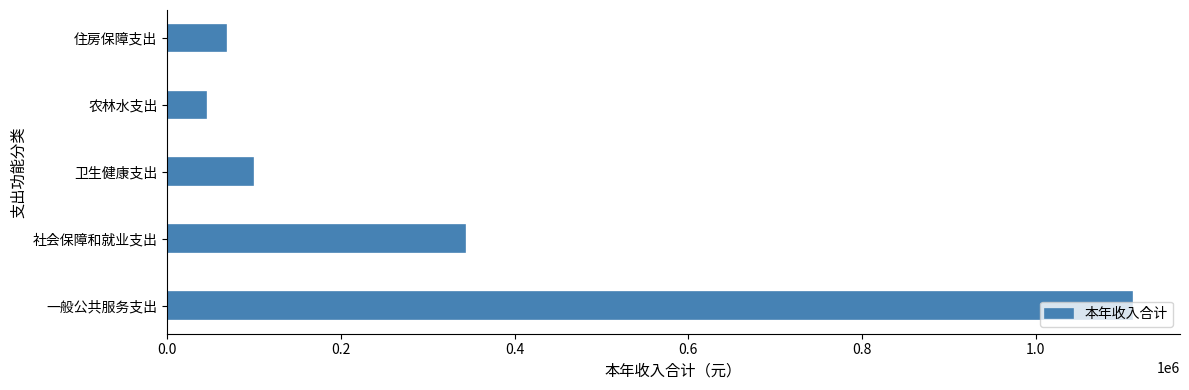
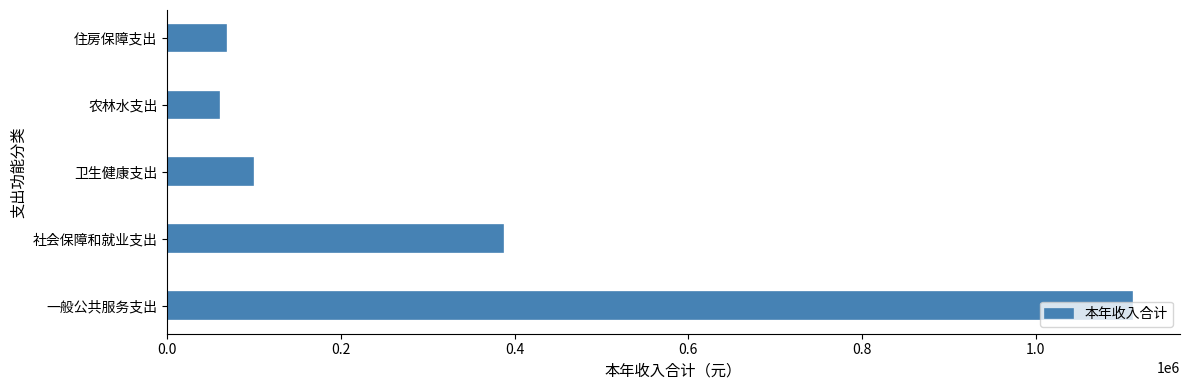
  {
    "住房保障支出": 70000,
-   "农林水支出": 40000,
+   "农林水支出": 60000,
    "卫生健康支出": 100000,
-   "社会保障和就业支出": 340000
+   "社会保障和就业支出": 390000
  }
